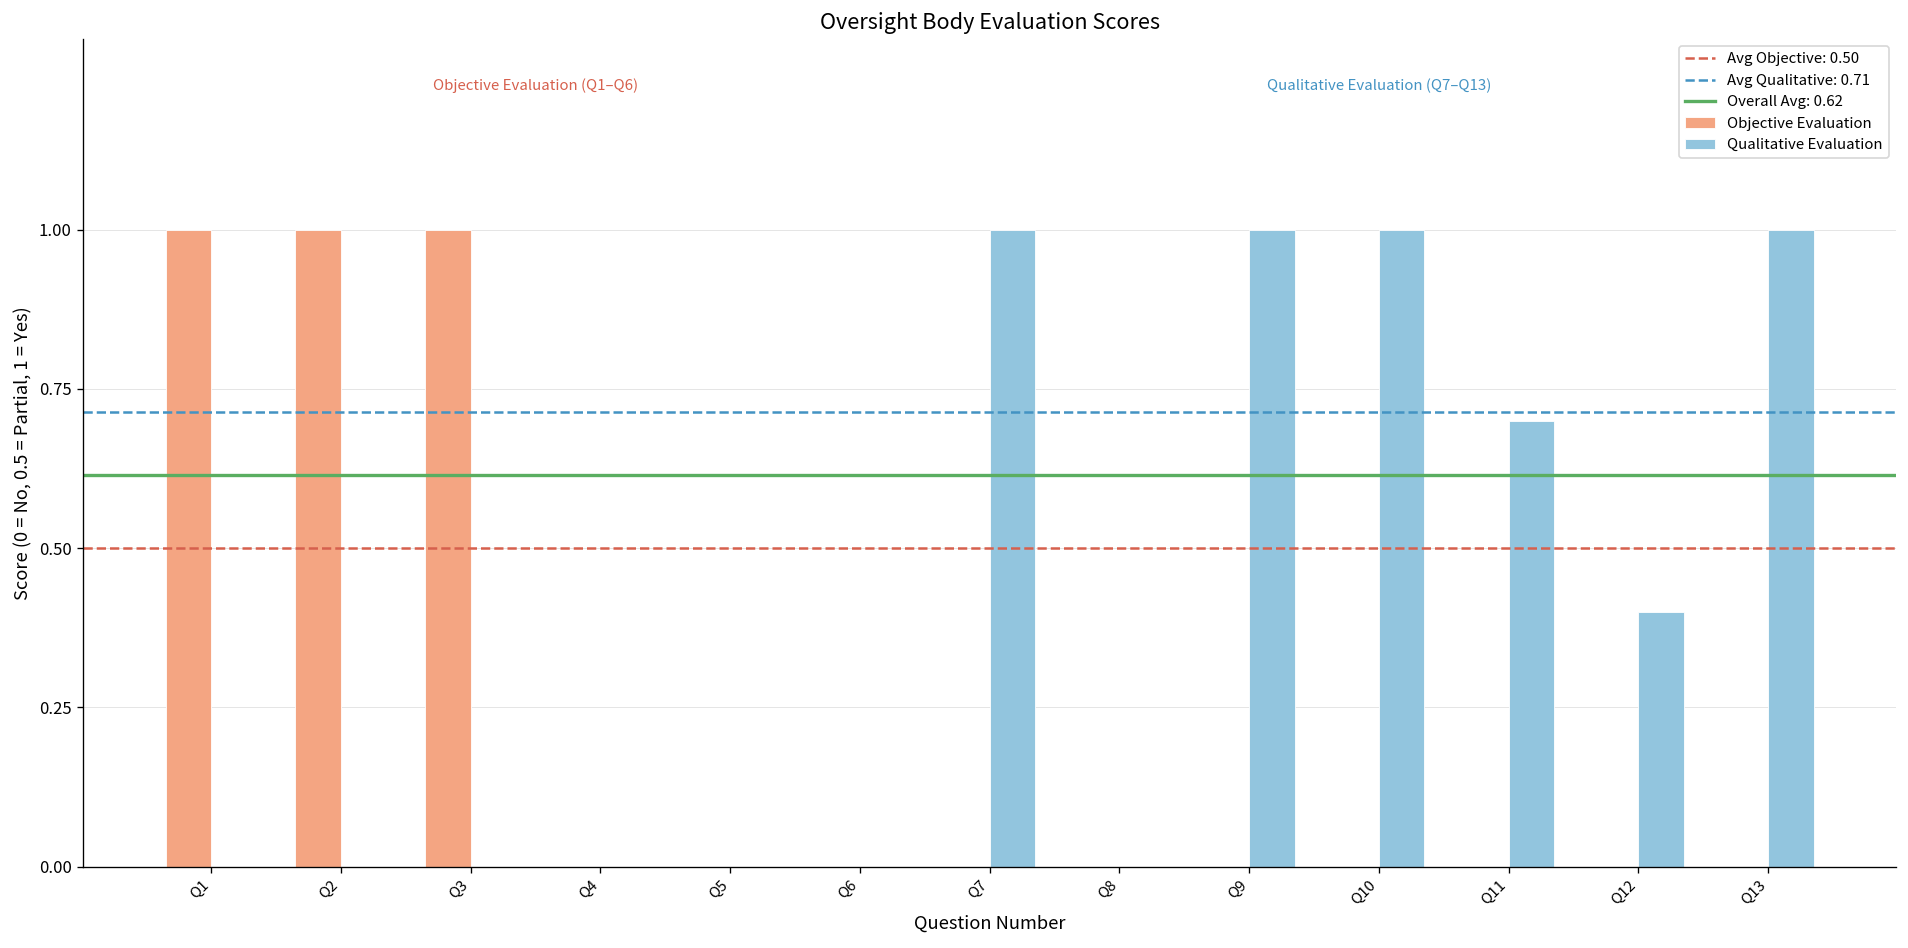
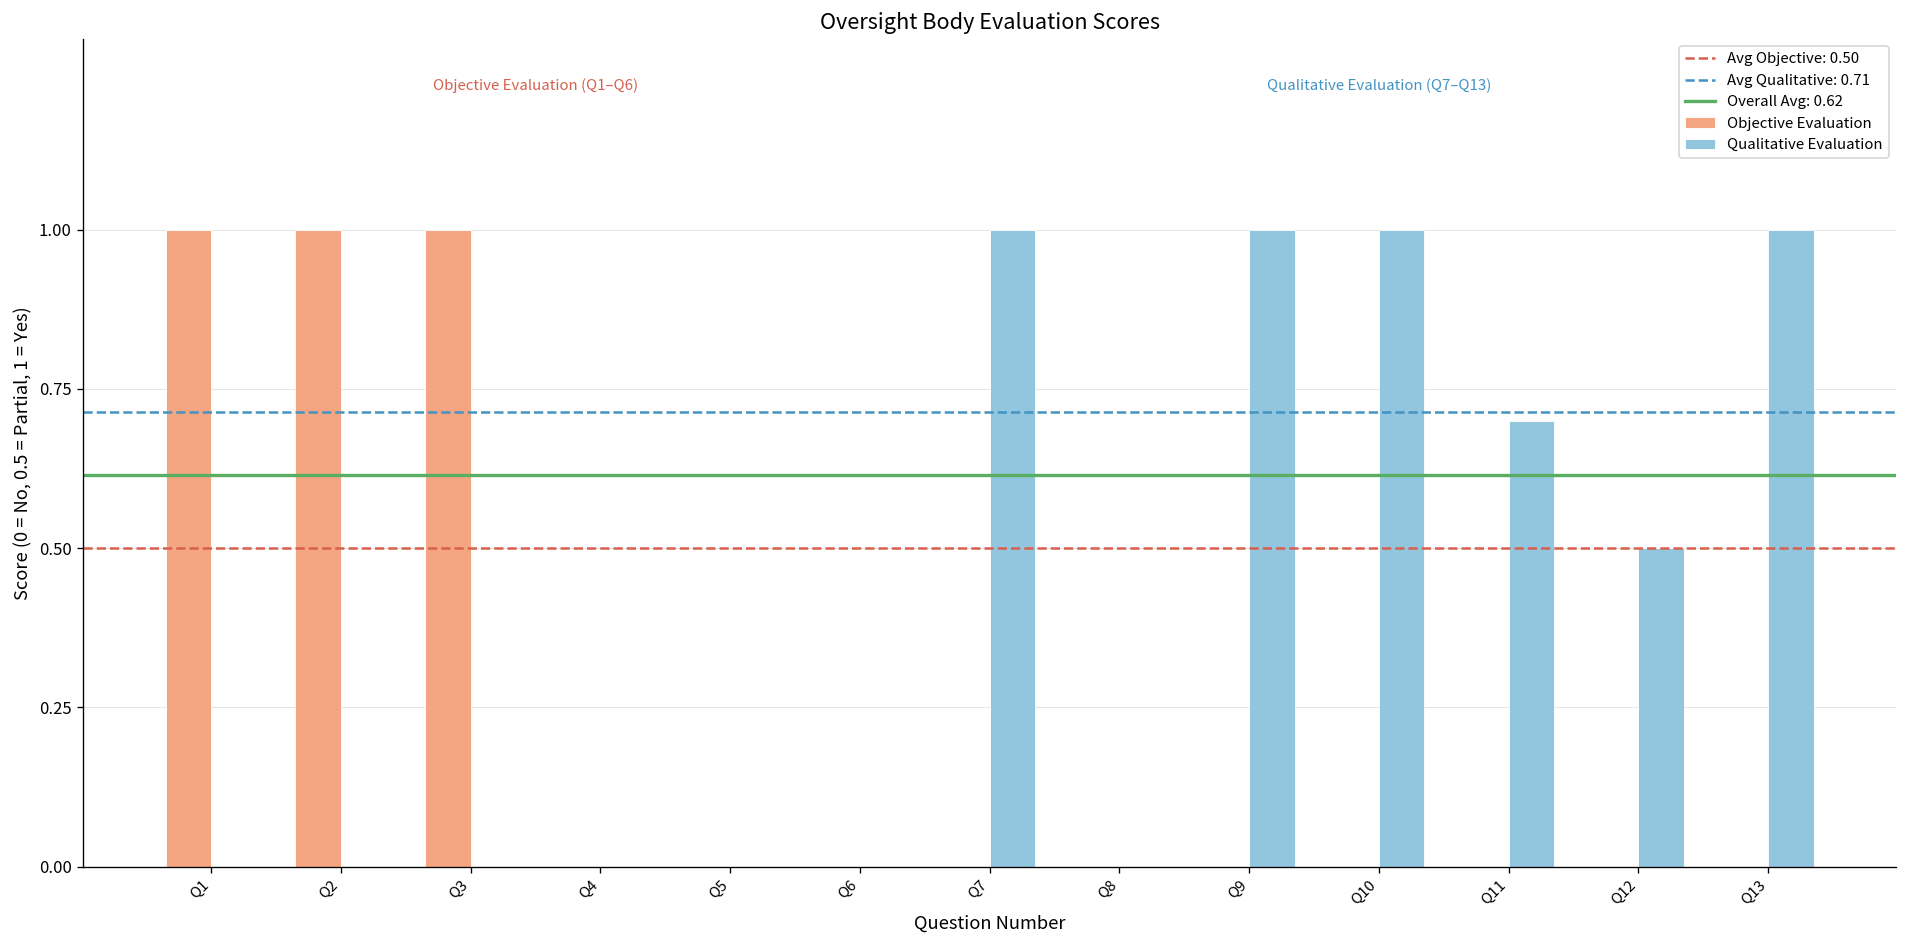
  {
    "Objective Evaluation": {
      "Q1": 1.0,
      "Q2": 1.0,
      "Q3": 1.0,
      "Q4": 0.0,
      "Q5": 0.0,
      "Q6": 0.0,
      "Q7": 0.0,
      "Q8": 0.0,
      "Q9": 0.0,
      "Q10": 0.0,
      "Q11": 0.0,
      "Q12": 0.0,
      "Q13": 0.0
    },
    "Qualitative Evaluation": {
      "Q1": 0.0,
      "Q2": 0.0,
      "Q3": 0.0,
      "Q4": 0.0,
      "Q5": 0.0,
      "Q6": 0.0,
      "Q7": 1.0,
      "Q8": 0.0,
      "Q9": 1.0,
      "Q10": 1.0,
      "Q11": 0.7,
-     "Q12": 0.4,
+     "Q12": 0.5,
      "Q13": 1.0
    }
  }
